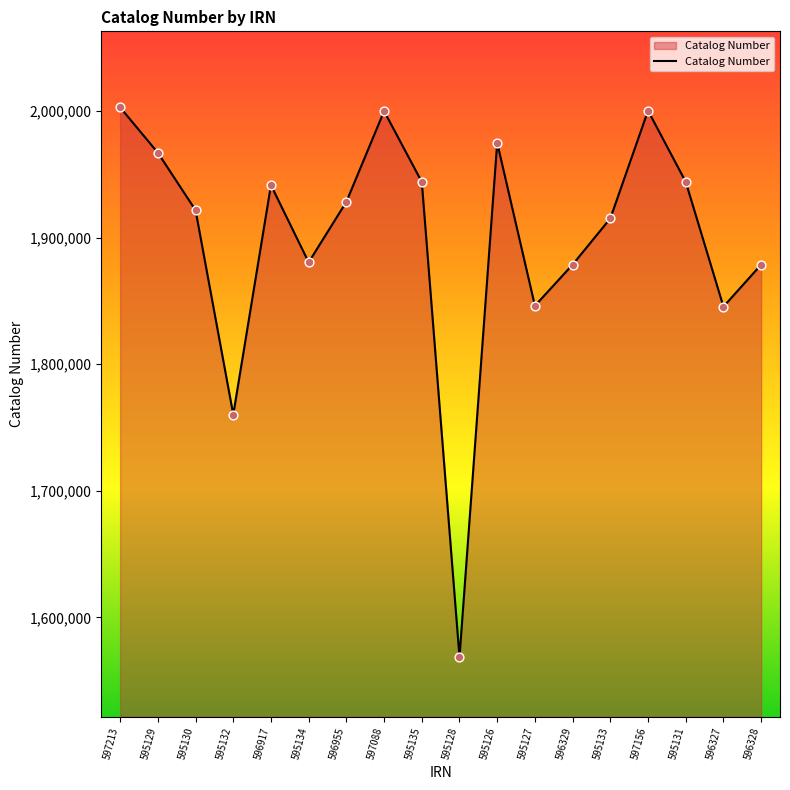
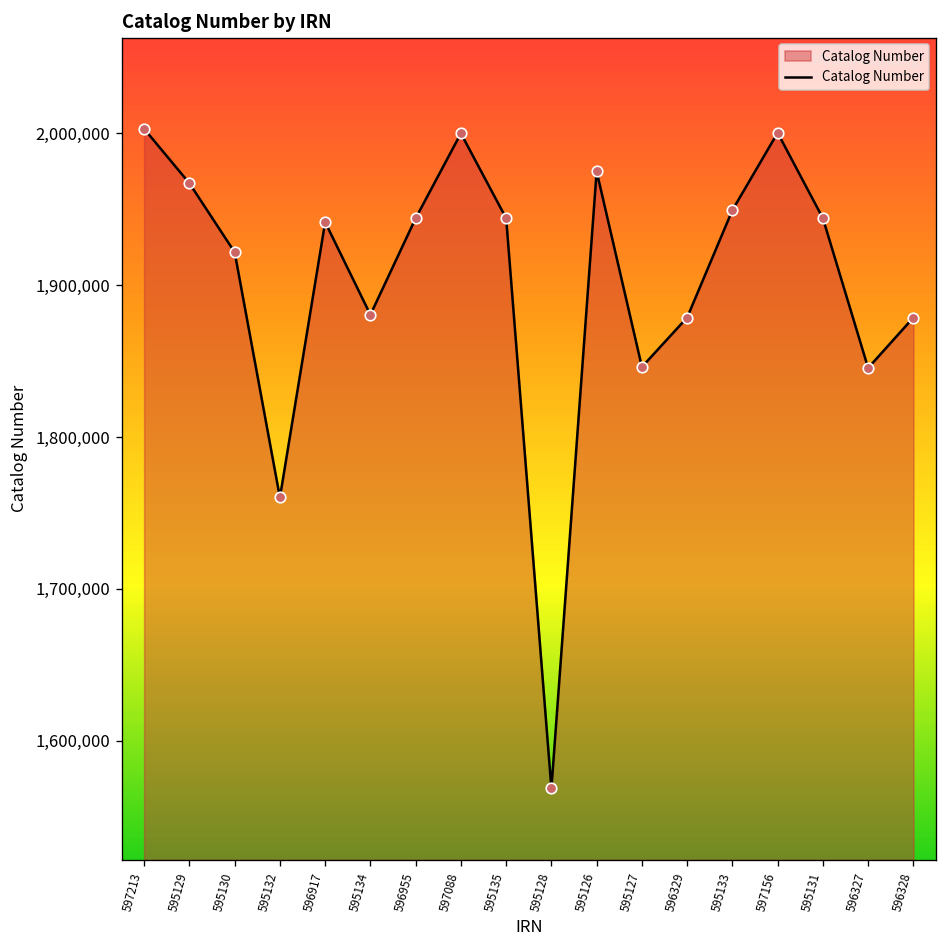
  {
    "597213": "2,003,000",
    "595129": "1,967,000",
    "595130": "1,922,000",
    "595132": "1,760,000",
    "596917": "1,942,000",
    "595134": "1,881,000",
-   "596955": "1,928,000",
+   "596955": "1,944,000",
    "597088": "2,000,000",
    "595135": "1,944,000",
    "595128": "1,569,000",
    "595126": "1,975,000",
    "595127": "1,846,000",
    "596329": "1,879,000",
-   "595133": "1,915,000",
+   "595133": "1,949,000",
    "597156": "2,000,000",
    "595131": "1,944,000",
    "596327": "1,845,000",
    "596328": "1,879,000"
  }
